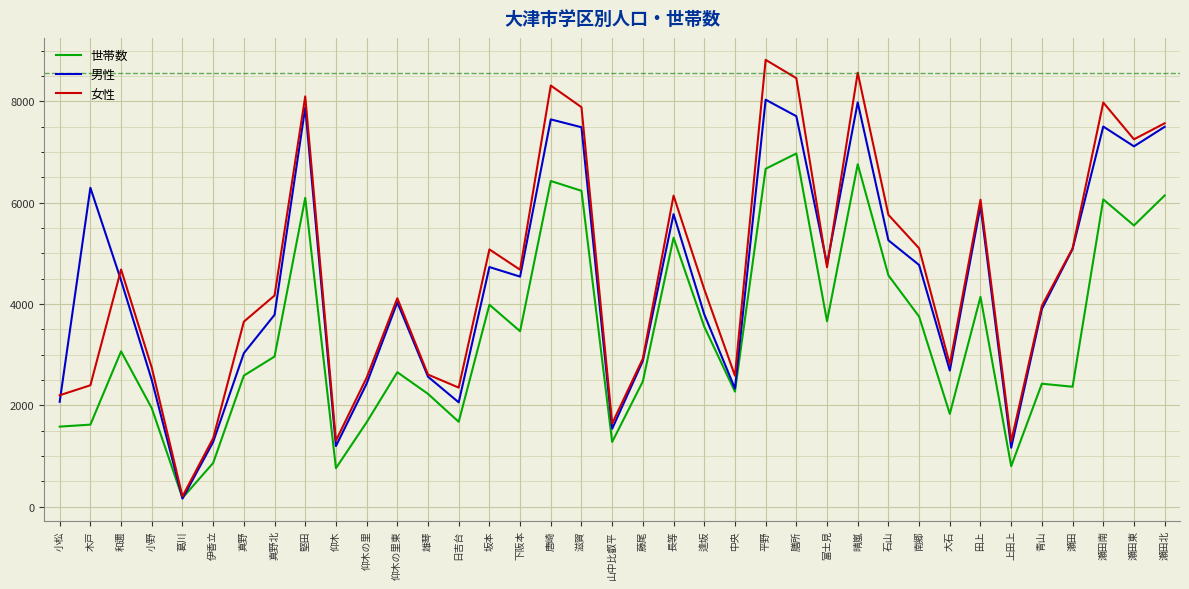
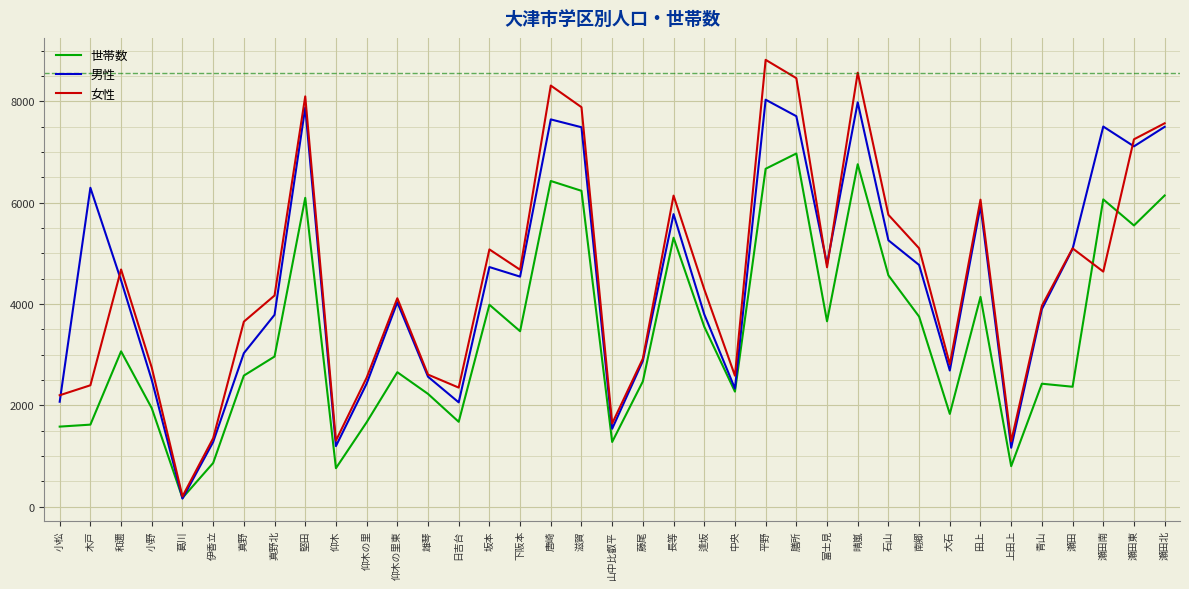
  {
    "世帯数": {
      "小松": 1600,
      "木戸": 1600,
      "和邇": 3100,
      "小野": 1900,
      "伊香立": 900,
      "真野": 2600,
      "真野北": 3000,
      "堅田": 6100,
      "仰木": 800,
      "仰木の里": 1700,
      "仰木の里東": 2700,
      "雄琴": 2200,
      "日吉台": 1700,
      "坂本": 4000,
      "下阪本": 3500,
      "唐崎": 6400,
      "滋賀": 6200,
      "山中比叡平": 1300,
      "藤尾": 2500,
      "長等": 5300,
      "逢坂": 3600,
      "中央": 2300,
      "平野": 6700,
      "膳所": 7000,
      "富士見": 3700,
      "晴嵐": 6800,
      "石山": 4600,
      "南郷": 3800,
      "大石": 1800,
      "田上": 4100,
      "上田上": 800,
      "青山": 2400,
      "瀬田": 2400,
      "瀬田南": 6100,
      "瀬田東": 5600,
      "瀬田北": 6100
    },
    "男性": {
      "小松": 2100,
      "木戸": 6300,
      "和邇": 4500,
      "小野": 2500,
      "伊香立": 1300,
      "真野": 3000,
      "真野北": 3800,
      "堅田": 7900,
      "仰木": 1200,
      "仰木の里": 2400,
      "仰木の里東": 4000,
      "日吉台": 2100,
      "坂本": 4700,
      "下阪本": 4500,
      "唐崎": 7600,
      "滋賀": 7500,
      "山中比叡平": 1500,
      "長等": 5800,
      "逢坂": 3800,
      "中央": 2300,
      "平野": 8000,
      "膳所": 7700,
      "富士見": 4800,
      "晴嵐": 8000,
      "石山": 5300,
      "南郷": 4800,
      "大石": 2700,
      "田上": 5900,
      "上田上": 1200,
      "青山": 3900,
      "瀬田南": 7500,
      "瀬田東": 7100,
      "瀬田北": 7500
    },
    "女性": {
      "小松": 2200,
      "木戸": 2400,
      "和邇": 4700,
      "小野": 2700,
      "伊香立": 1400,
      "真野": 3700,
      "真野北": 4200,
      "堅田": 8100,
      "仰木": 1300,
      "仰木の里": 2500,
      "仰木の里東": 4100,
      "日吉台": 2400,
      "坂本": 5100,
      "下阪本": 4700,
      "唐崎": 8300,
      "滋賀": 7900,
      "山中比叡平": 1600,
      "長等": 6100,
      "逢坂": 4300,
      "中央": 2600,
      "平野": 8800,
      "膳所": 8500,
      "富士見": 4700,
      "晴嵐": 8600,
      "石山": 5800,
      "南郷": 5100,
      "大石": 2800,
      "田上": 6100,
      "上田上": 1300,
      "青山": 4000,
-     "瀬田南": 8000,
+     "瀬田南": 4600,
      "瀬田東": 7300,
      "瀬田北": 7600
    }
  }
